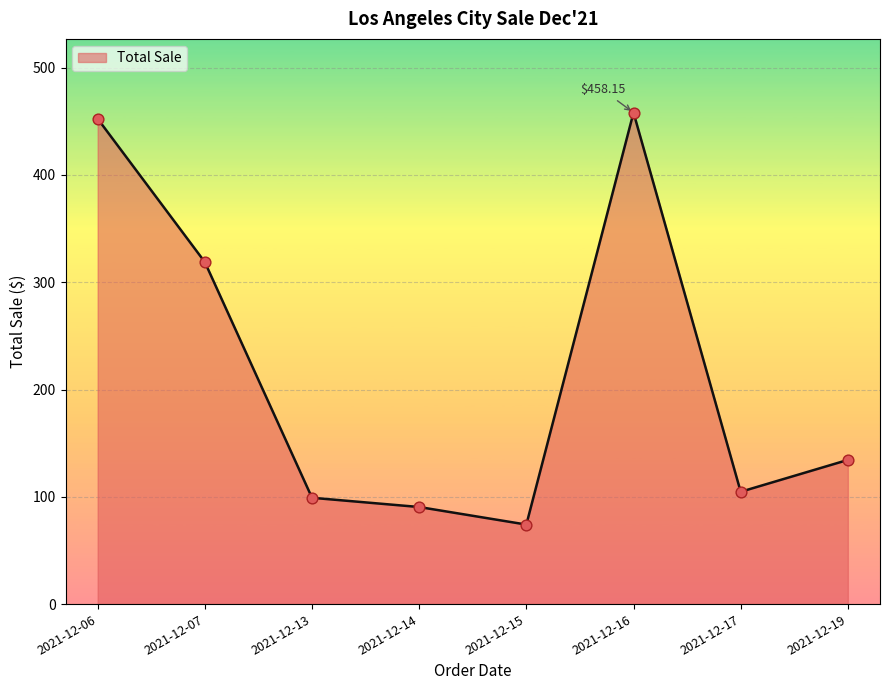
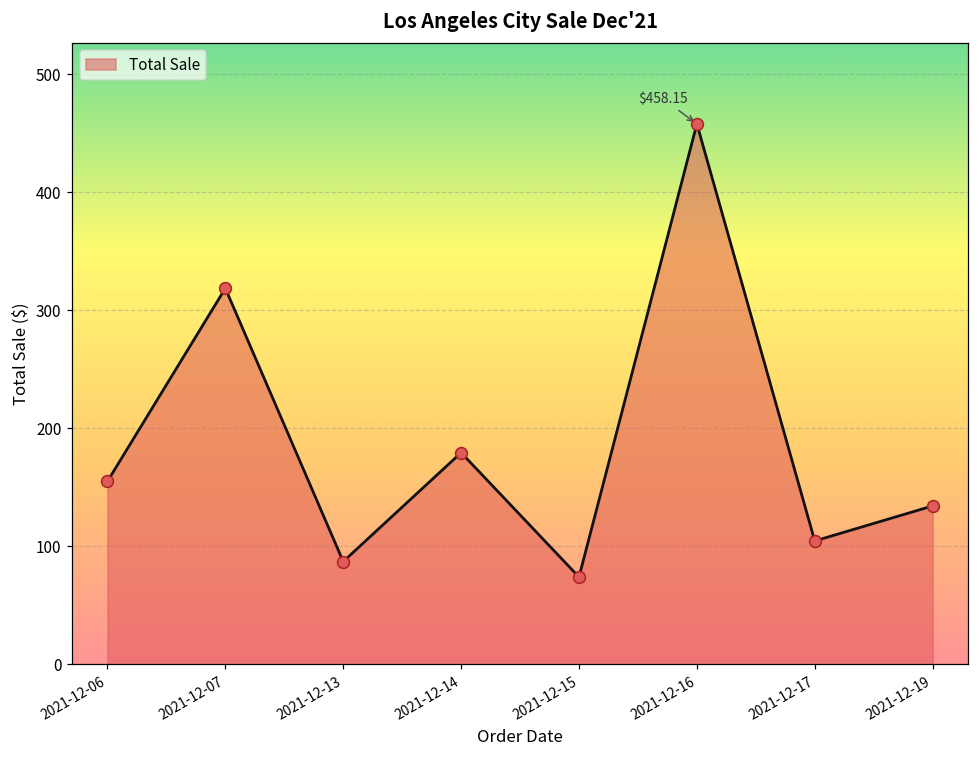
  {
-   "2021-12-06": 452,
+   "2021-12-06": 155,
    "2021-12-07": 319,
-   "2021-12-13": 99,
-   "2021-12-14": 90,
+   "2021-12-13": 87,
+   "2021-12-14": 180,
    "2021-12-15": 74,
    "2021-12-17": 105,
    "2021-12-19": 134
  }
